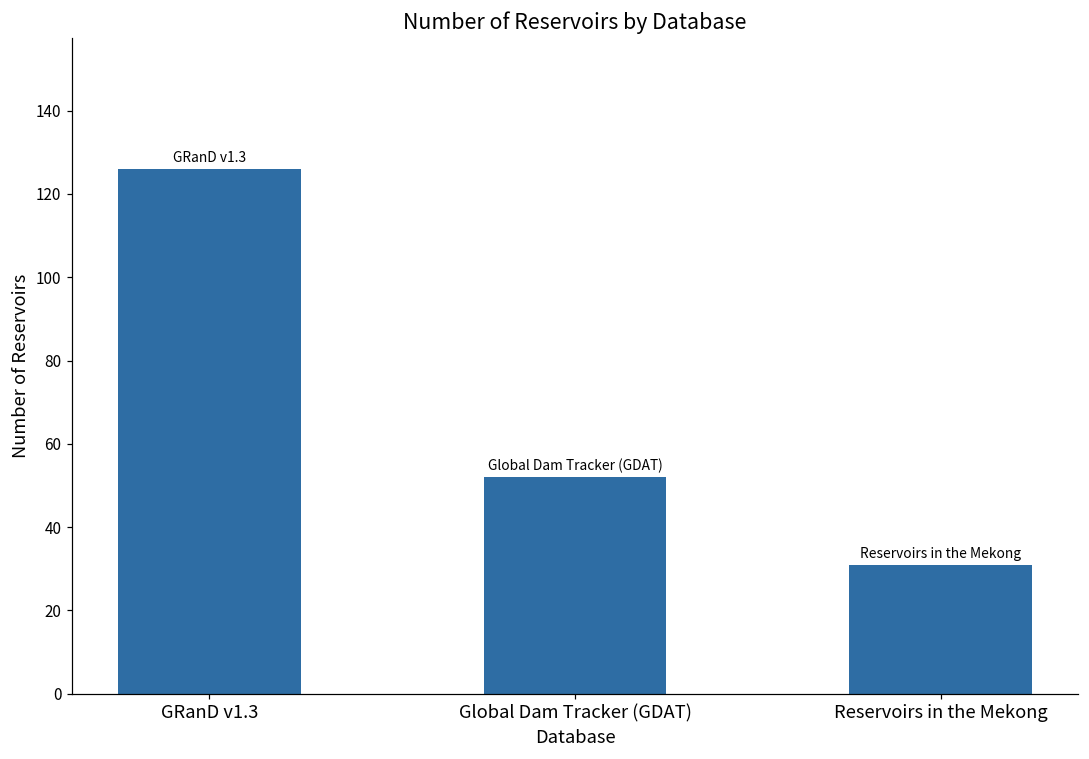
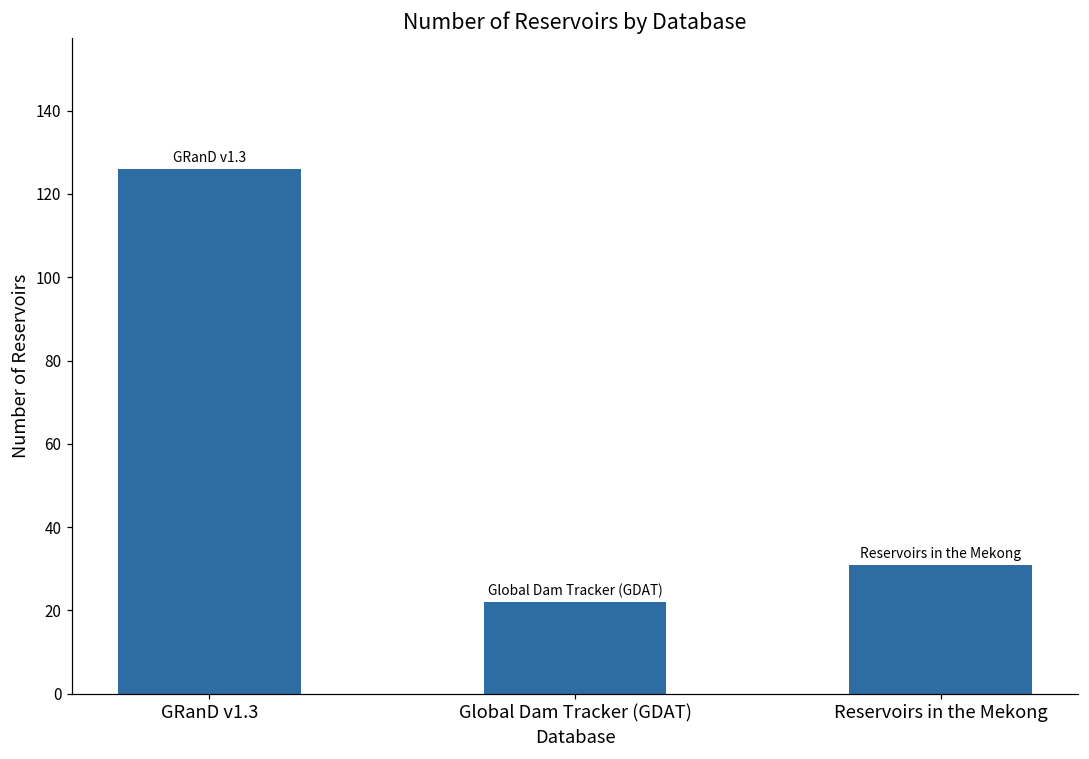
  {
    "GRanD v1.3": 126,
-   "Global Dam Tracker (GDAT)": 52,
+   "Global Dam Tracker (GDAT)": 22,
    "Reservoirs in the Mekong": 31
  }
